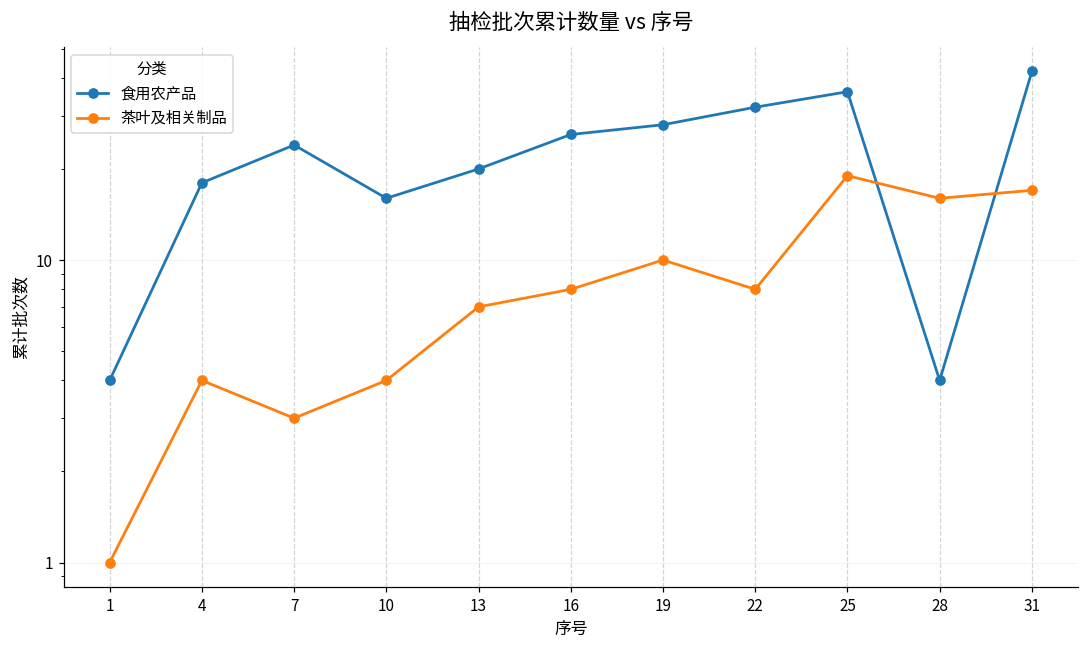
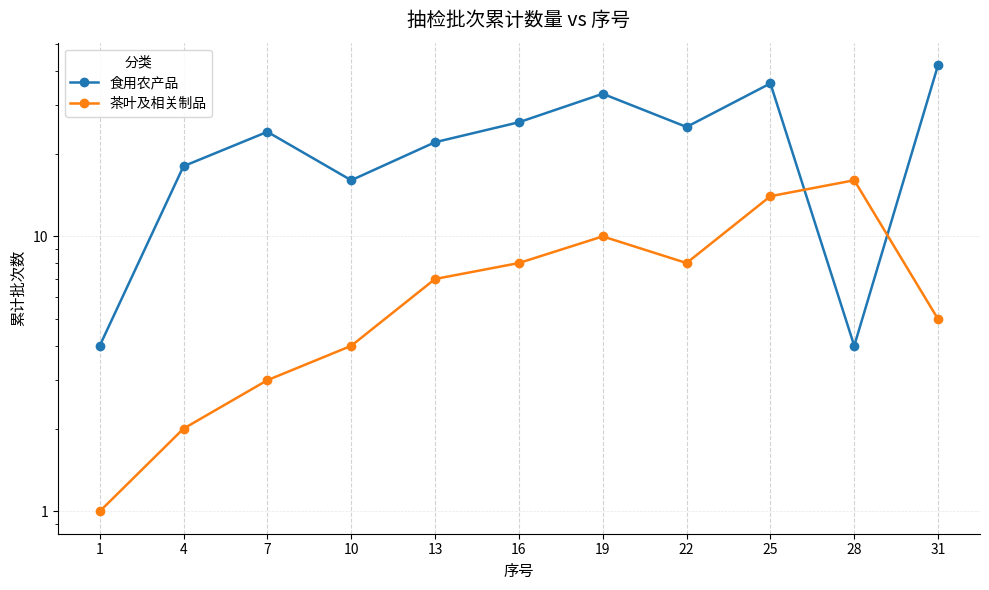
  {
    "食用农产品": {
      "1": 4,
      "4": 18,
      "7": 24,
      "10": 16,
-     "13": 20,
+     "13": 22,
      "16": 26,
-     "19": 28,
-     "22": 32,
+     "19": 33,
+     "22": 25,
      "25": 36,
      "28": 4,
      "31": 42
    },
    "茶叶及相关制品": {
      "1": 1,
-     "4": 4,
+     "4": 2,
      "7": 3,
      "10": 4,
      "13": 7,
      "16": 8,
      "19": 10,
      "22": 8,
-     "25": 19,
+     "25": 14,
      "28": 16,
-     "31": 17
+     "31": 5
    }
  }
